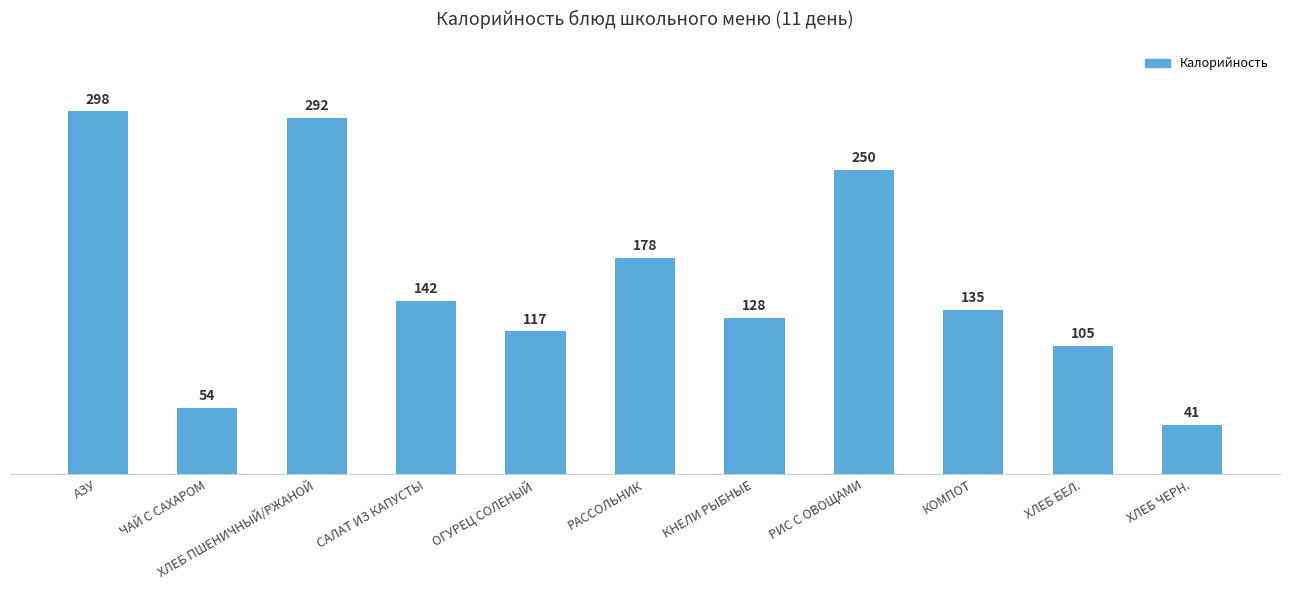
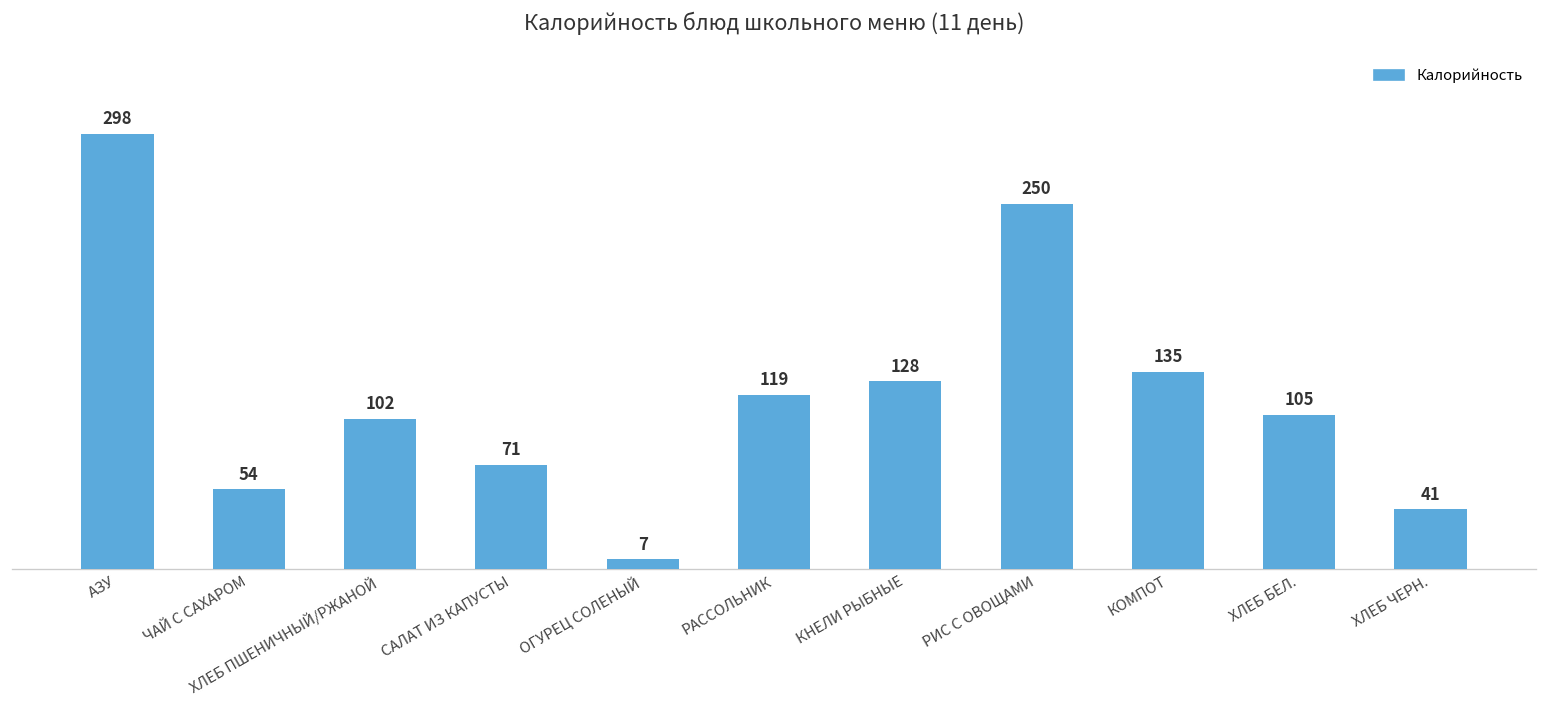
  {
    "АЗУ": 298,
    "ЧАЙ С САХАРОМ": 54,
-   "ХЛЕБ ПШЕНИЧНЫЙ/РЖАНОЙ": 292,
-   "САЛАТ ИЗ КАПУСТЫ": 142,
-   "ОГУРЕЦ СОЛЕНЫЙ": 117,
-   "РАССОЛЬНИК": 178,
+   "ХЛЕБ ПШЕНИЧНЫЙ/РЖАНОЙ": 102,
+   "САЛАТ ИЗ КАПУСТЫ": 71,
+   "ОГУРЕЦ СОЛЕНЫЙ": 7,
+   "РАССОЛЬНИК": 119,
    "КНЕЛИ РЫБНЫЕ": 128,
    "РИС С ОВОЩАМИ": 250,
    "КОМПОТ": 135,
    "ХЛЕБ БЕЛ.": 105,
    "ХЛЕБ ЧЕРН.": 41
  }
